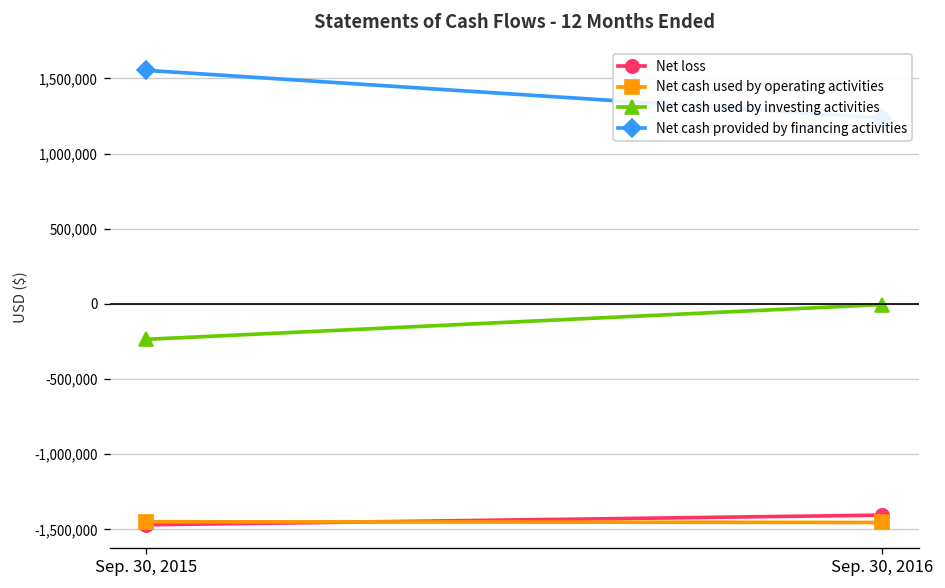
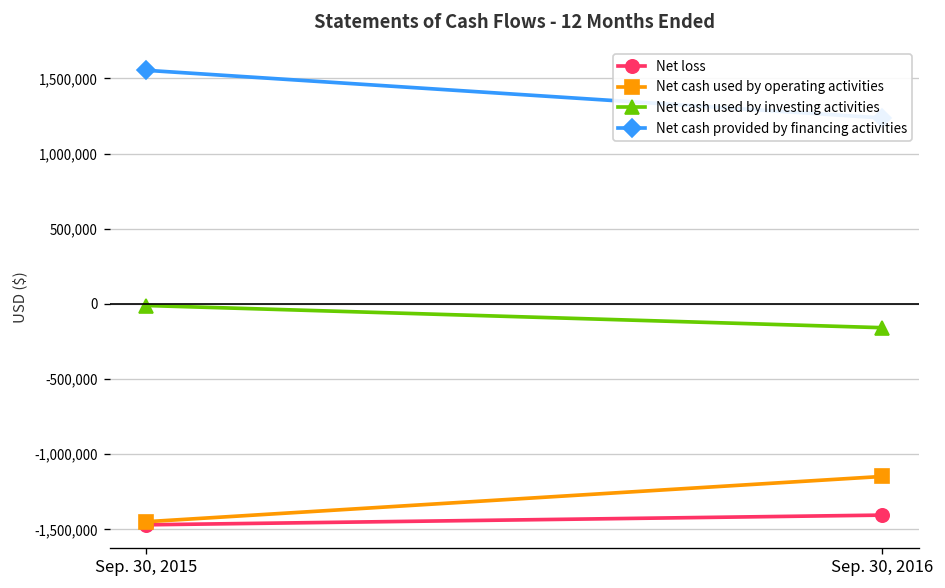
  {
    "Net loss": {
      "Sep. 30, 2016": "-1,400,000"
    },
    "Net cash used by operating activities": {
-     "Sep. 30, 2016": "-1,450,000"
+     "Sep. 30, 2016": "-1,150,000"
    },
    "Net cash used by investing activities": {
-     "Sep. 30, 2015": "-240,000",
-     "Sep. 30, 2016": "0"
+     "Sep. 30, 2015": "-10,000",
+     "Sep. 30, 2016": "-160,000"
    },
    "Net cash provided by financing activities": {
      "Sep. 30, 2015": "1,550,000"
    }
  }
